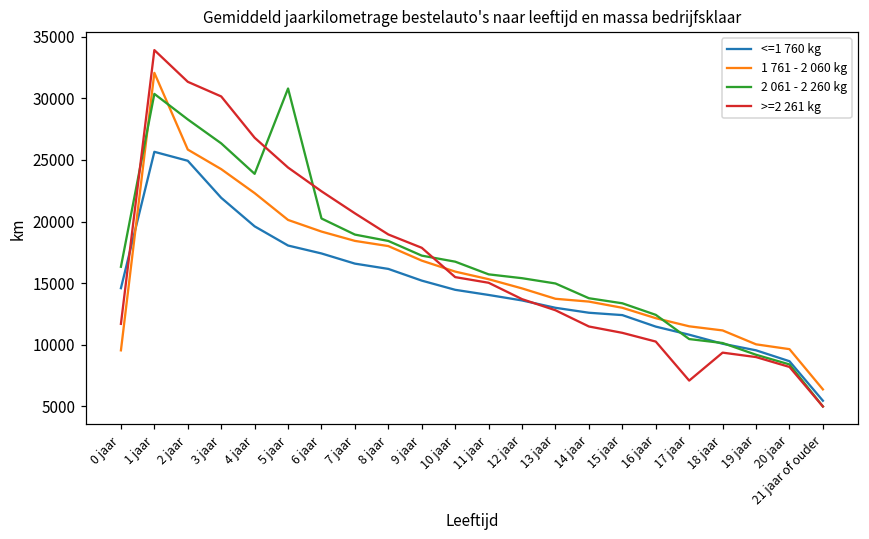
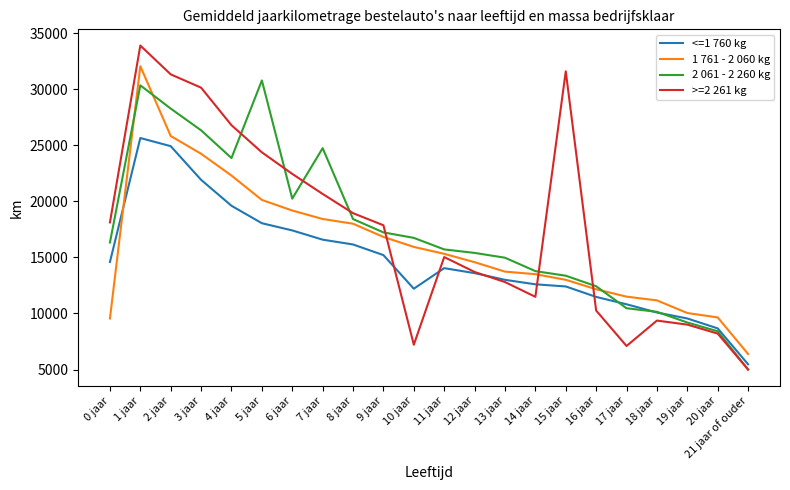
  {
    "<=1 760 kg": {
      "0 jaar": 14600,
      "1 jaar": 25700,
      "2 jaar": 24900,
      "3 jaar": 21900,
      "4 jaar": 19600,
      "5 jaar": 18100,
      "6 jaar": 17400,
      "7 jaar": 16600,
      "8 jaar": 16200,
      "9 jaar": 15200,
-     "10 jaar": 14500,
+     "10 jaar": 12200,
      "11 jaar": 14000,
      "14 jaar": 12600,
      "15 jaar": 12400,
      "16 jaar": 11500,
      "17 jaar": 10800,
      "19 jaar": 9600,
      "20 jaar": 8700,
      "21 jaar of ouder": 5500
    },
    "1 761 - 2 060 kg": {
      "0 jaar": 9600,
      "1 jaar": 32100,
      "2 jaar": 25800,
      "3 jaar": 24300,
      "4 jaar": 22300,
      "5 jaar": 20100,
      "6 jaar": 19200,
      "7 jaar": 18400,
      "8 jaar": 18000,
      "9 jaar": 16800,
      "10 jaar": 15900,
      "11 jaar": 15300,
      "12 jaar": 14600,
      "13 jaar": 13700,
      "14 jaar": 13500,
      "15 jaar": 13000,
      "16 jaar": 12200,
      "17 jaar": 11500,
      "18 jaar": 11200,
      "19 jaar": 10000,
      "20 jaar": 9700,
      "21 jaar of ouder": 6400
    },
    "2 061 - 2 260 kg": {
      "0 jaar": 16300,
      "1 jaar": 30400,
      "2 jaar": 28300,
      "3 jaar": 26300,
      "4 jaar": 23900,
      "5 jaar": 30800,
      "6 jaar": 20300,
-     "7 jaar": 18900,
+     "7 jaar": 24800,
      "8 jaar": 18400,
      "9 jaar": 17200,
      "10 jaar": 16700,
      "11 jaar": 15700,
      "12 jaar": 15400,
      "13 jaar": 15000,
      "14 jaar": 13800,
      "15 jaar": 13400,
      "16 jaar": 12400,
      "17 jaar": 10500
    },
    ">=2 261 kg": {
-     "0 jaar": 11700,
+     "0 jaar": 18100,
      "1 jaar": 33900,
      "2 jaar": 31300,
      "3 jaar": 30200,
      "4 jaar": 26800,
      "5 jaar": 24400,
      "6 jaar": 22500,
      "7 jaar": 20700,
      "8 jaar": 19000,
      "9 jaar": 17900,
-     "10 jaar": 15500,
+     "10 jaar": 7200,
      "11 jaar": 15000,
      "14 jaar": 11500,
-     "15 jaar": 11000,
+     "15 jaar": 31600,
      "16 jaar": 10300,
      "17 jaar": 7100,
      "18 jaar": 9400
    }
  }
